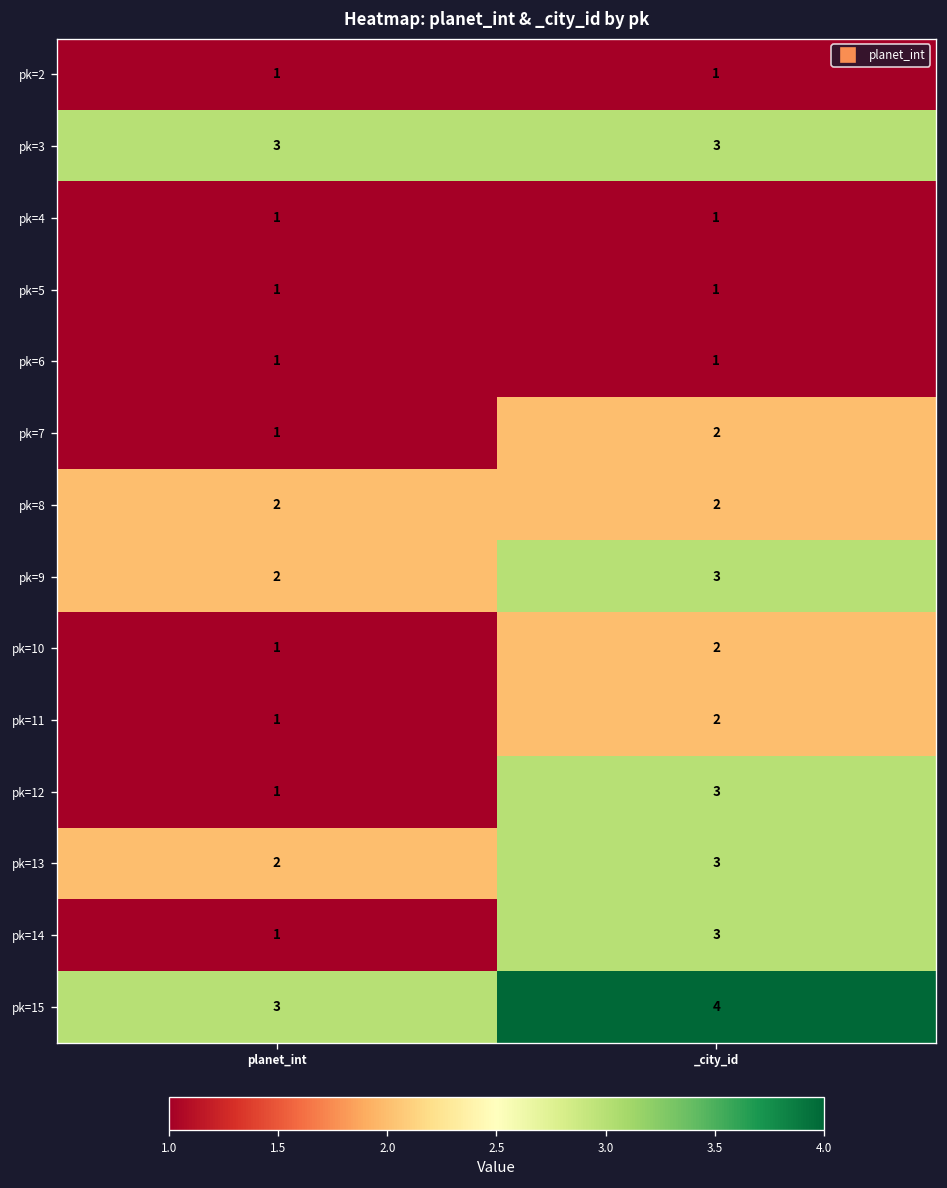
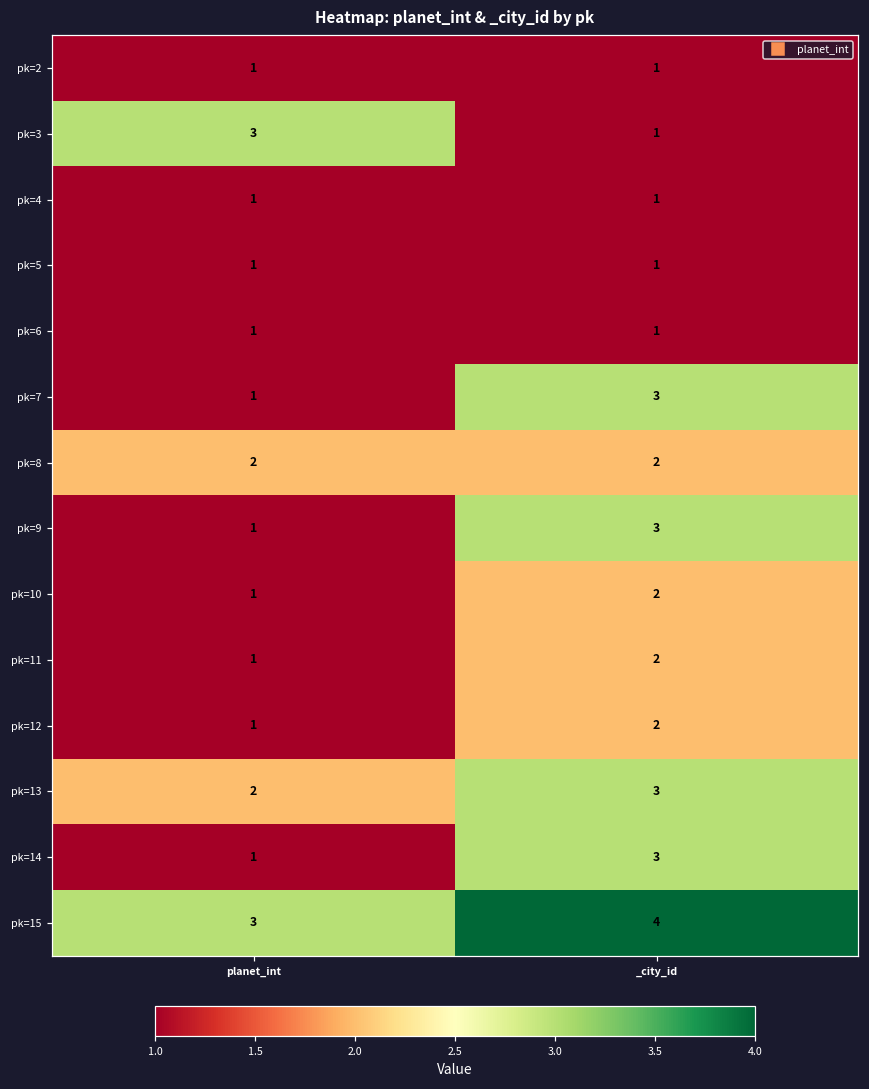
  {
    "pk=2": {
      "planet_int": 1,
      "_city_id": 1
    },
    "pk=3": {
      "planet_int": 3,
-     "_city_id": 3
+     "_city_id": 1
    },
    "pk=4": {
      "planet_int": 1,
      "_city_id": 1
    },
    "pk=5": {
      "planet_int": 1,
      "_city_id": 1
    },
    "pk=6": {
      "planet_int": 1,
      "_city_id": 1
    },
    "pk=7": {
      "planet_int": 1,
-     "_city_id": 2
+     "_city_id": 3
    },
    "pk=8": {
      "planet_int": 2,
      "_city_id": 2
    },
    "pk=9": {
-     "planet_int": 2,
+     "planet_int": 1,
      "_city_id": 3
    },
    "pk=10": {
      "planet_int": 1,
      "_city_id": 2
    },
    "pk=11": {
      "planet_int": 1,
      "_city_id": 2
    },
    "pk=12": {
      "planet_int": 1,
-     "_city_id": 3
+     "_city_id": 2
    },
    "pk=13": {
      "planet_int": 2,
      "_city_id": 3
    },
    "pk=14": {
      "planet_int": 1,
      "_city_id": 3
    },
    "pk=15": {
      "planet_int": 3,
      "_city_id": 4
    }
  }
